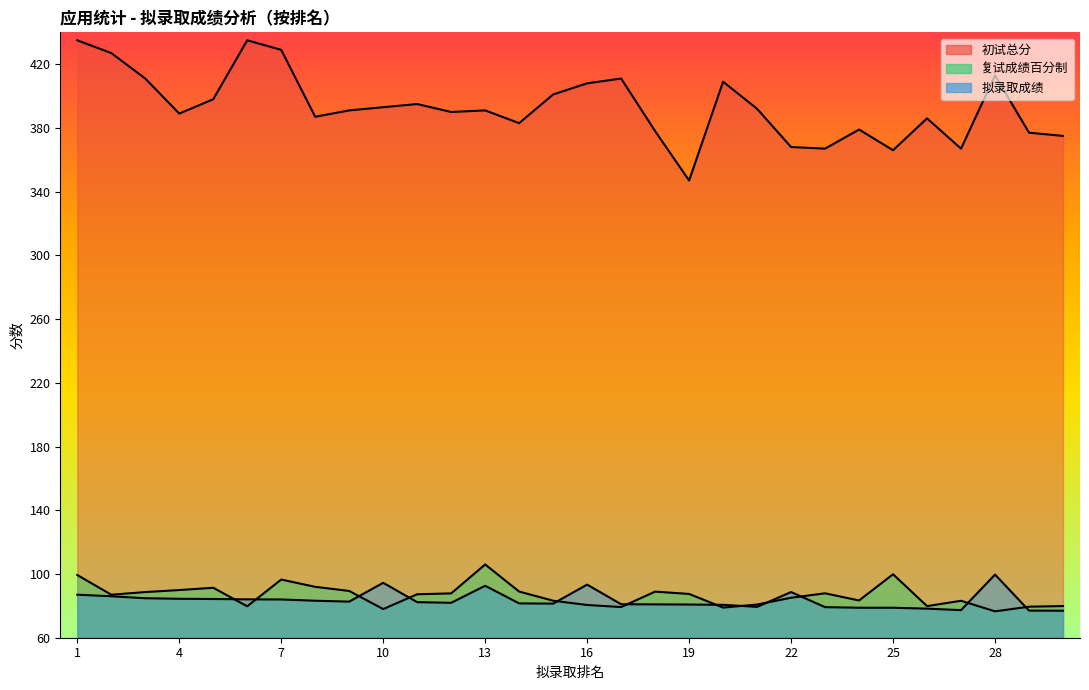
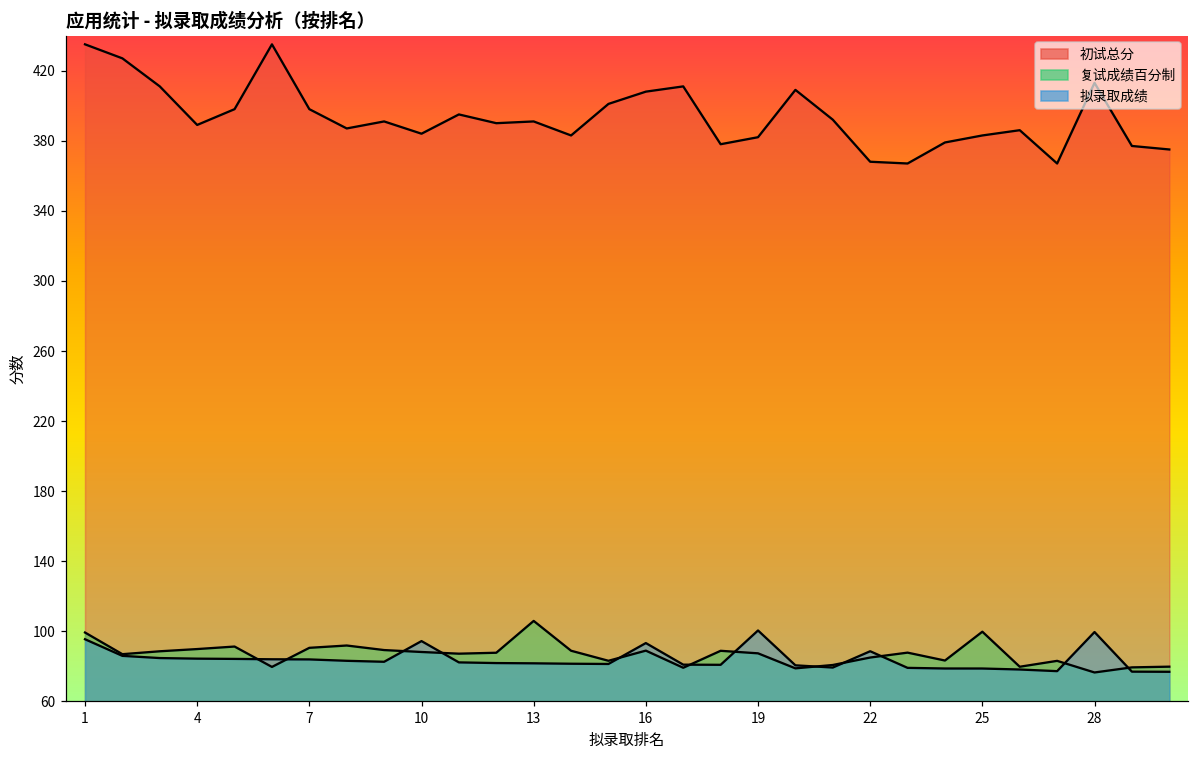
  {
    "初试总分": {
      "1": 435,
      "4": 389,
-     "7": 429,
-     "10": 393,
+     "7": 398,
+     "10": 384,
      "13": 391,
      "16": 408,
-     "19": 347,
+     "19": 382,
      "22": 368,
-     "25": 366
+     "25": 383
    },
    "复试成绩百分制": {
      "1": 99,
      "4": 90,
-     "7": 97,
-     "10": 78,
+     "7": 91,
+     "10": 88,
      "13": 106,
-     "16": 81,
+     "16": 89,
      "19": 87,
      "22": 85,
      "25": 100,
      "28": 77
    },
    "拟录取成绩": {
-     "1": 87,
+     "1": 96,
      "4": 84,
      "7": 84,
      "10": 94,
-     "13": 93,
+     "13": 82,
      "16": 93,
-     "19": 81,
+     "19": 101,
      "22": 89,
      "25": 79,
      "28": 100
    }
  }
